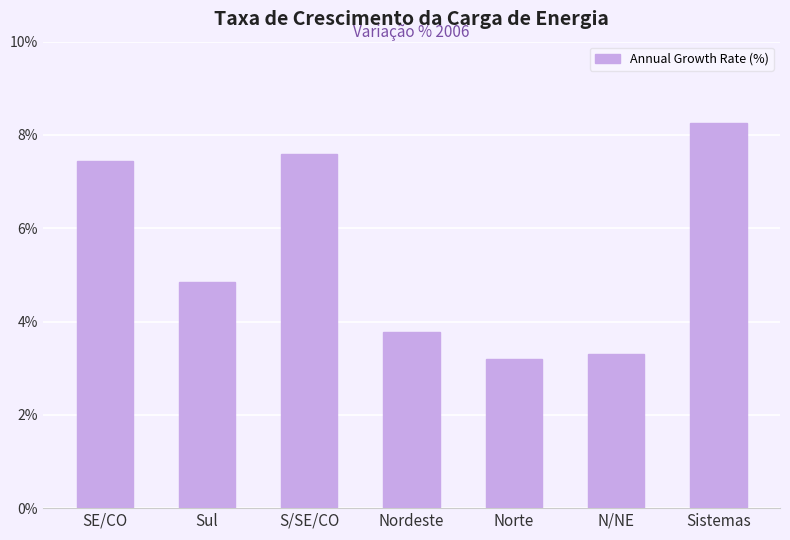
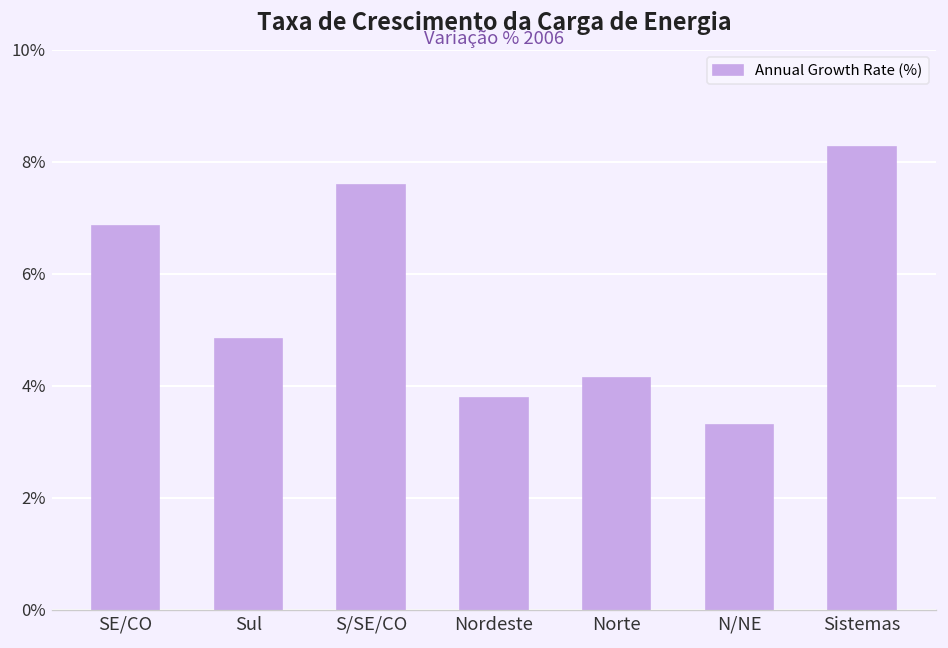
  {
-   "SE/CO": "7.4%",
+   "SE/CO": "6.8%",
    "Sul": "4.8%",
    "S/SE/CO": "7.6%",
    "Nordeste": "3.8%",
-   "Norte": "3.2%",
+   "Norte": "4.1%",
    "N/NE": "3.3%",
    "Sistemas": "8.3%"
  }
